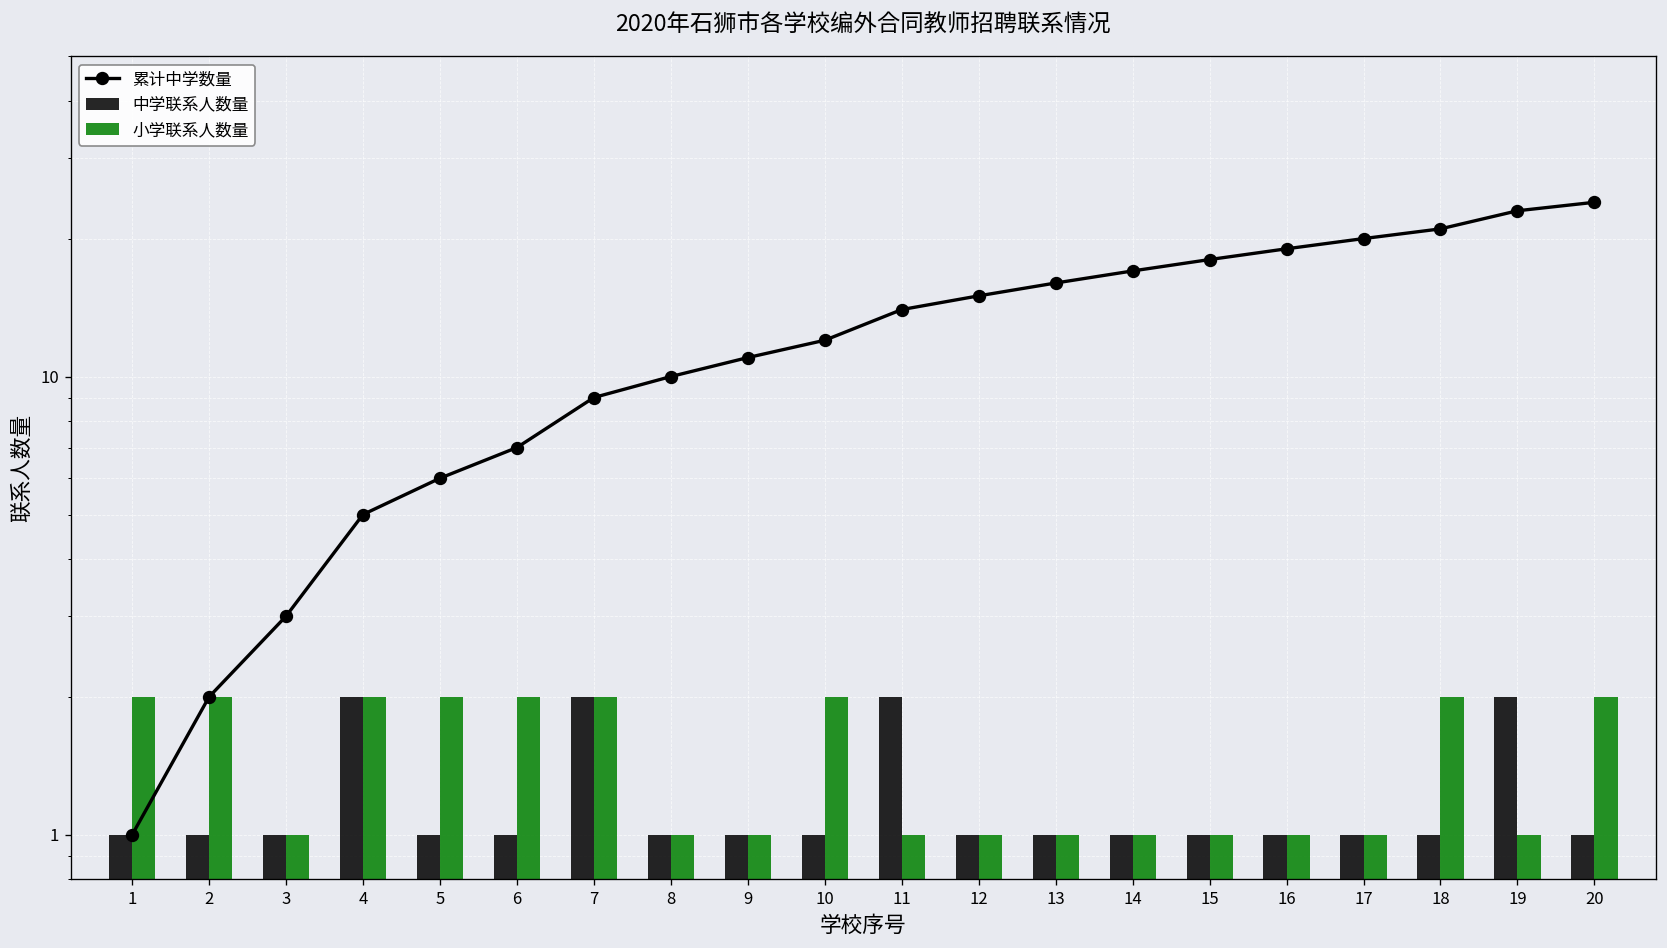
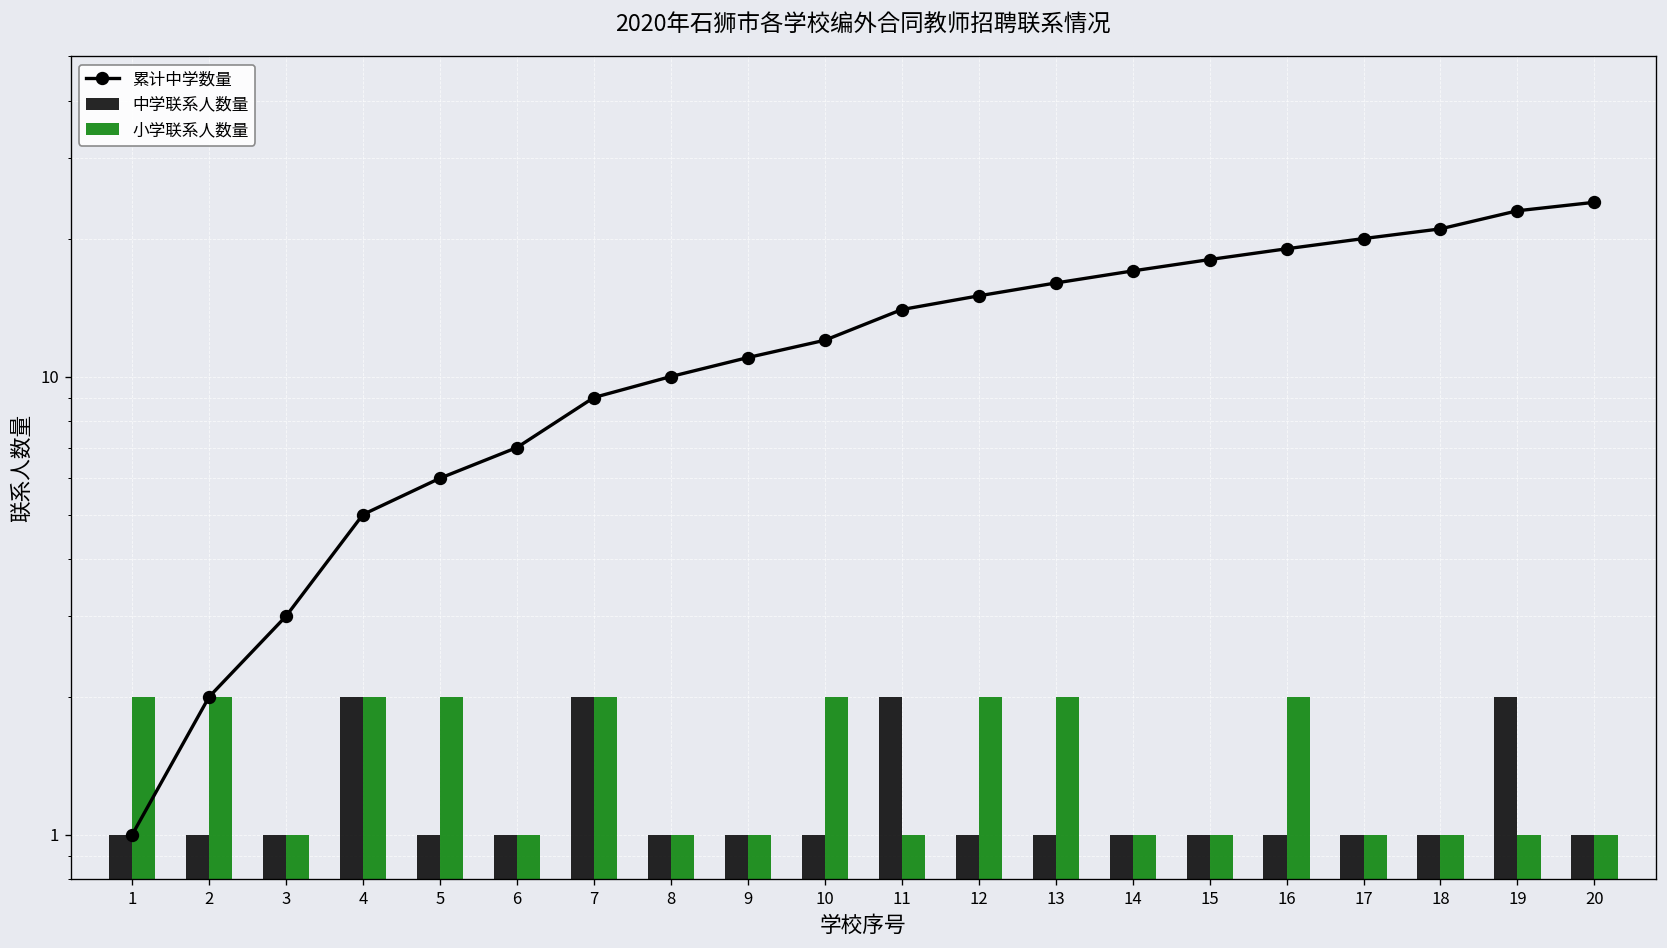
  {
    "小学联系人数量": {
      "1": 2,
      "2": 2,
      "3": 1,
      "4": 2,
      "5": 2,
-     "6": 2,
+     "6": 1,
      "7": 2,
      "8": 1,
      "9": 1,
      "10": 2,
      "11": 1,
-     "12": 1,
-     "13": 1,
+     "12": 2,
+     "13": 2,
      "14": 1,
      "15": 1,
-     "16": 1,
+     "16": 2,
      "17": 1,
-     "18": 2,
+     "18": 1,
      "19": 1,
-     "20": 2
+     "20": 1
    }
  }
